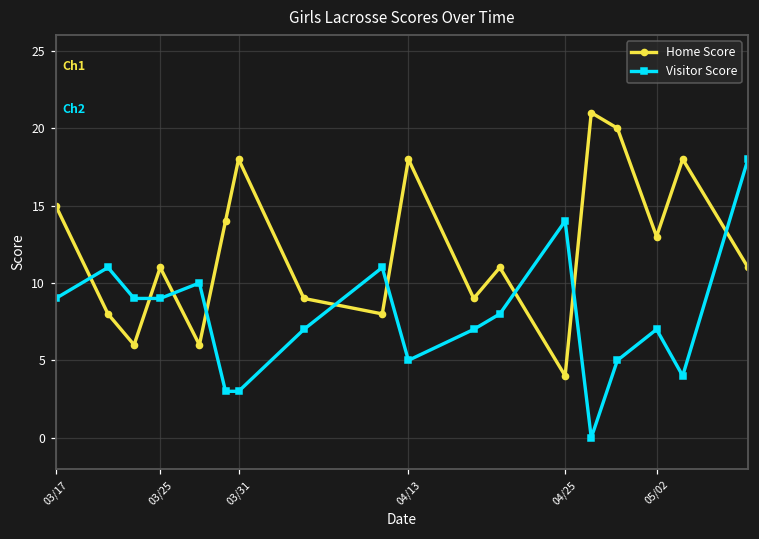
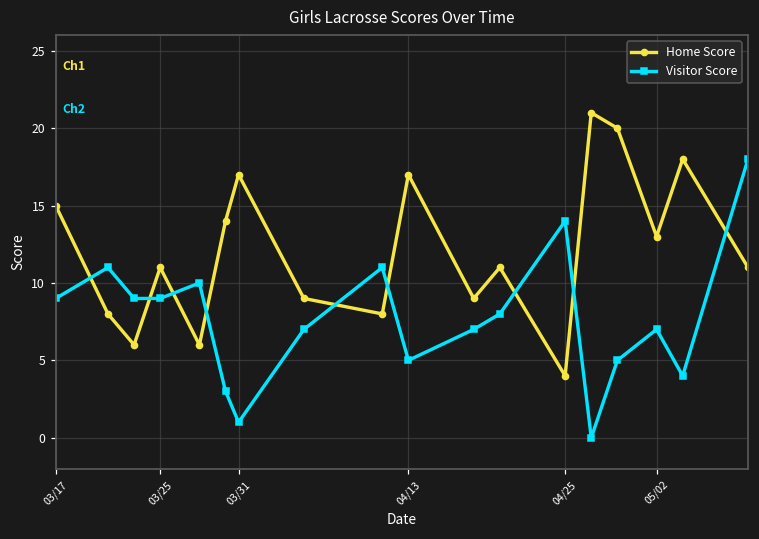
  {
    "Home Score": {
      "03/17": 15,
      "03/25": 11,
-     "03/31": 18,
-     "04/13": 18,
+     "03/31": 17,
+     "04/13": 17,
      "04/25": 4,
      "05/02": 13
    },
    "Visitor Score": {
      "03/17": 9,
      "03/25": 9,
-     "03/31": 3,
+     "03/31": 1,
      "04/13": 5,
      "04/25": 14,
      "05/02": 7
    }
  }
